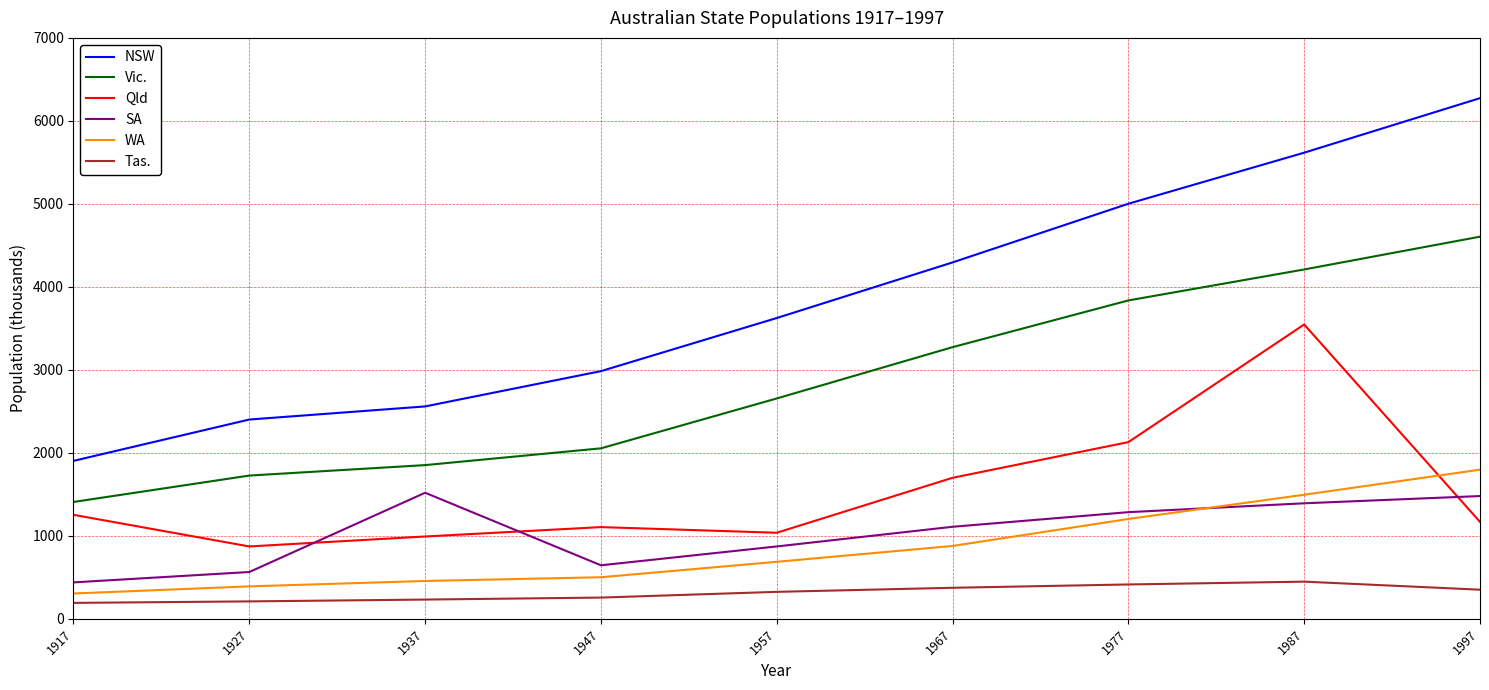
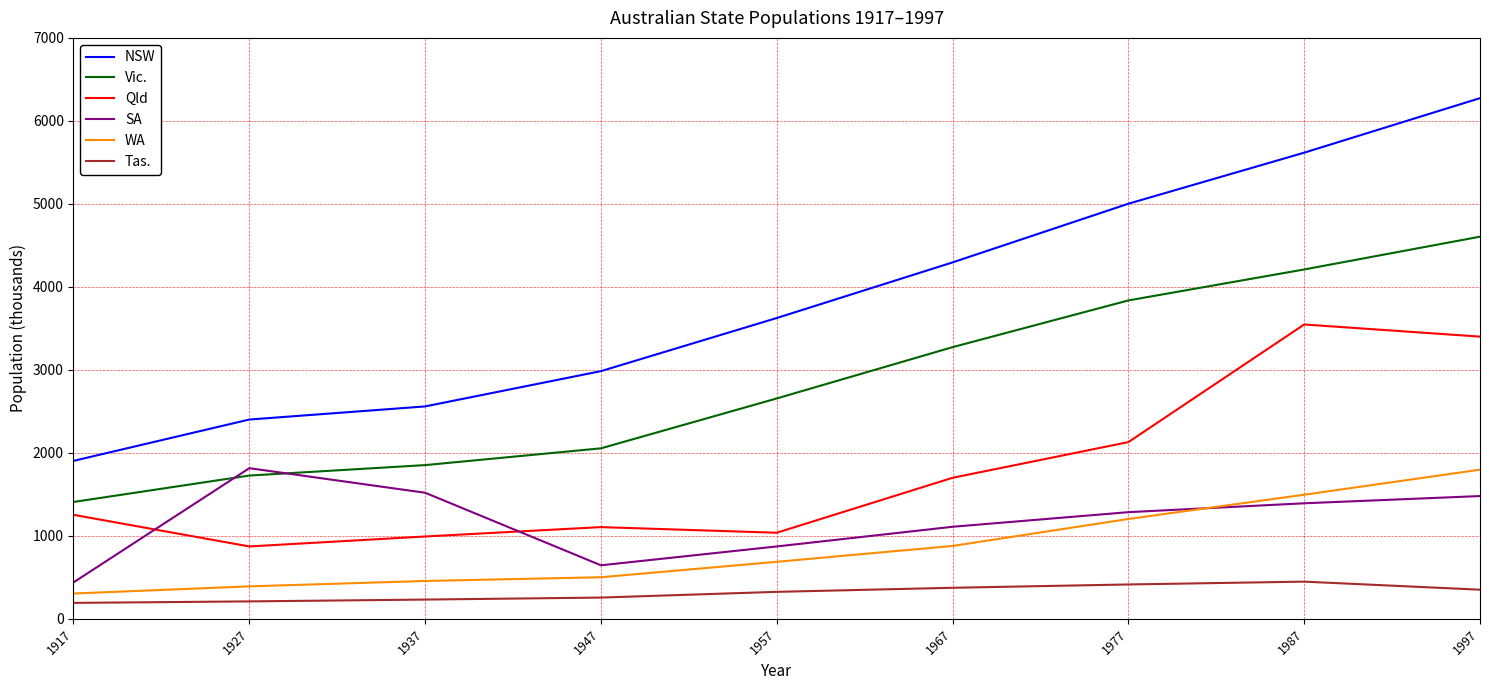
  {
    "NSW": {
      "1917": 1900,
      "1927": 2400,
      "1937": 2600,
      "1947": 3000,
      "1957": 3600,
      "1967": 4300,
      "1977": 5000,
      "1987": 5600,
      "1997": 6300
    },
    "Vic.": {
      "1917": 1400,
      "1927": 1700,
      "1937": 1900,
      "1947": 2100,
      "1957": 2700,
      "1967": 3300,
      "1977": 3800,
      "1987": 4200,
      "1997": 4600
    },
    "Qld": {
      "1917": 1300,
      "1927": 900,
      "1937": 1000,
      "1947": 1100,
      "1957": 1000,
      "1967": 1700,
      "1977": 2100,
      "1987": 3500,
-     "1997": 1200
+     "1997": 3400
    },
    "SA": {
      "1917": 400,
-     "1927": 600,
+     "1927": 1800,
      "1937": 1500,
      "1947": 600,
      "1957": 900,
      "1967": 1100,
      "1977": 1300,
      "1987": 1400,
      "1997": 1500
    },
    "WA": {
      "1917": 300,
      "1927": 400,
      "1937": 500,
      "1947": 500,
      "1957": 700,
      "1967": 900,
      "1977": 1200,
      "1987": 1500,
      "1997": 1800
    },
    "Tas.": {
      "1917": 200,
      "1927": 200,
      "1937": 200,
      "1947": 300,
      "1957": 300,
      "1967": 400,
      "1977": 400,
      "1987": 400,
      "1997": 400
    }
  }
